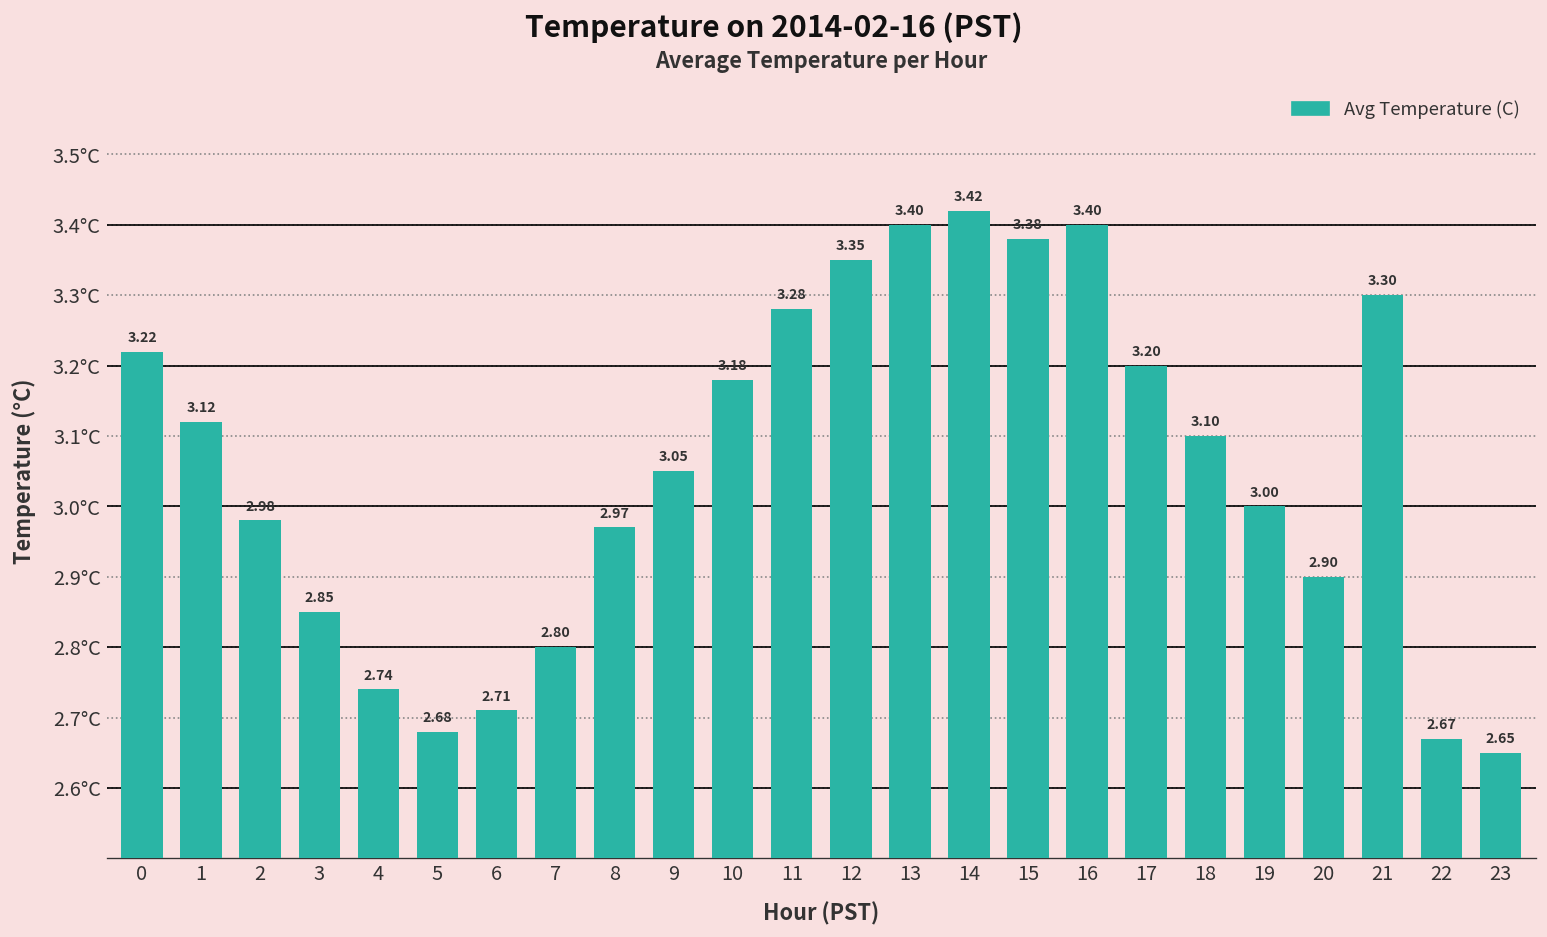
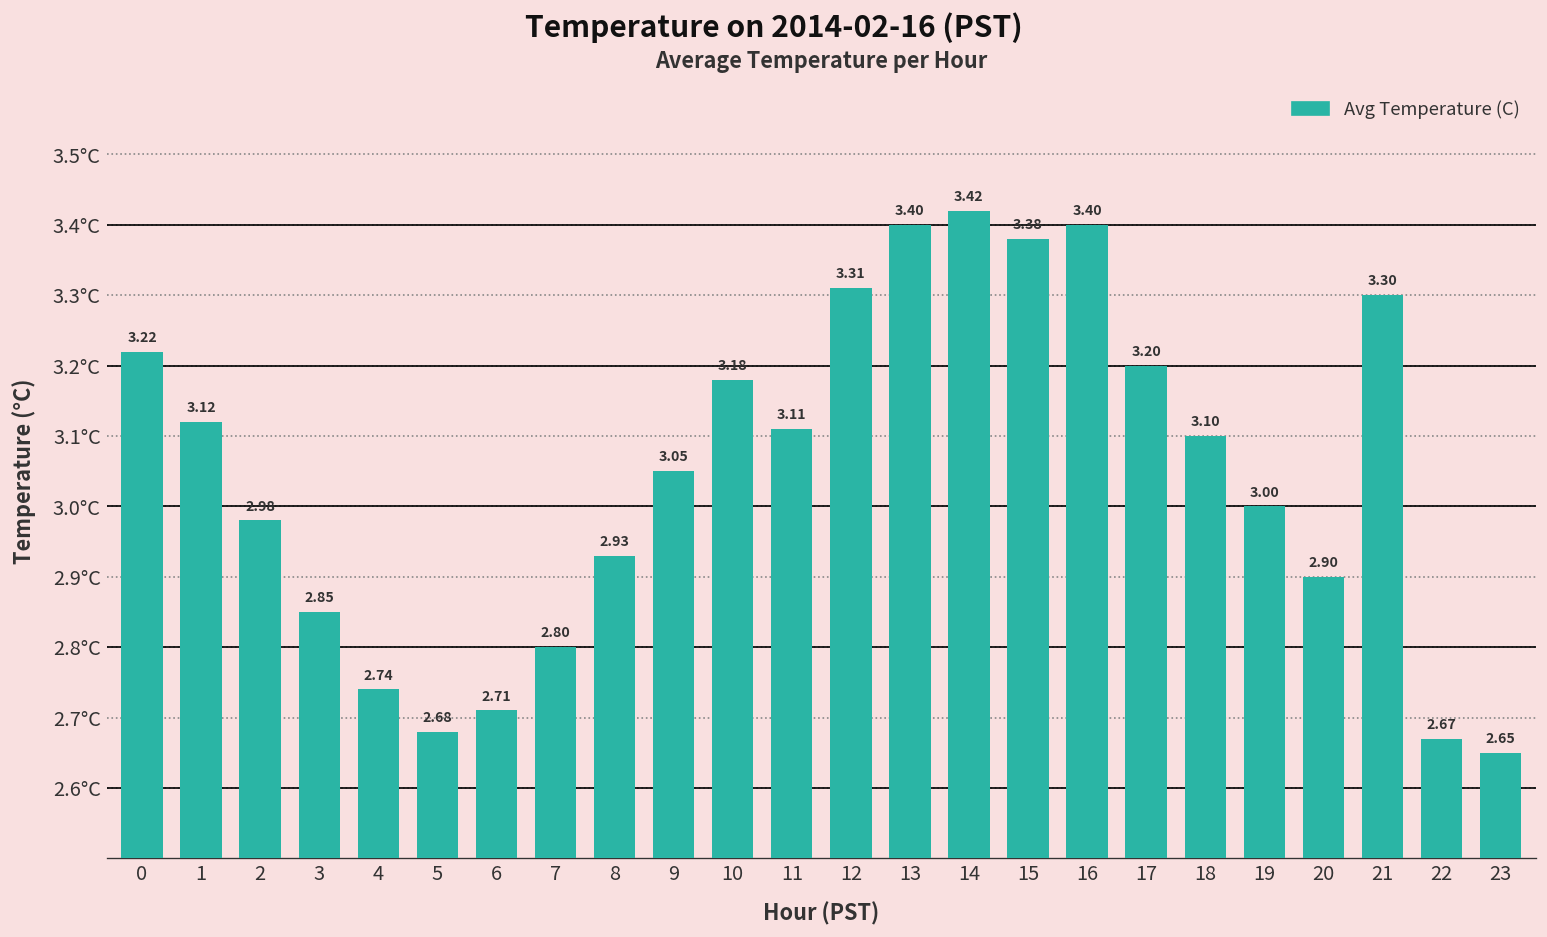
  {
    "0": 3.22,
    "1": 3.12,
    "2": 2.98,
    "3": 2.85,
    "4": 2.74,
    "5": 2.68,
    "6": 2.71,
    "7": 2.80,
-   "8": 2.97,
+   "8": 2.93,
    "9": 3.05,
    "10": 3.18,
-   "11": 3.28,
-   "12": 3.35,
+   "11": 3.11,
+   "12": 3.31,
    "13": 3.40,
    "14": 3.42,
    "15": 3.38,
    "16": 3.40,
    "17": 3.20,
    "18": 3.10,
    "19": 3.00,
    "20": 2.90,
    "21": 3.30,
    "22": 2.67,
    "23": 2.65
  }
